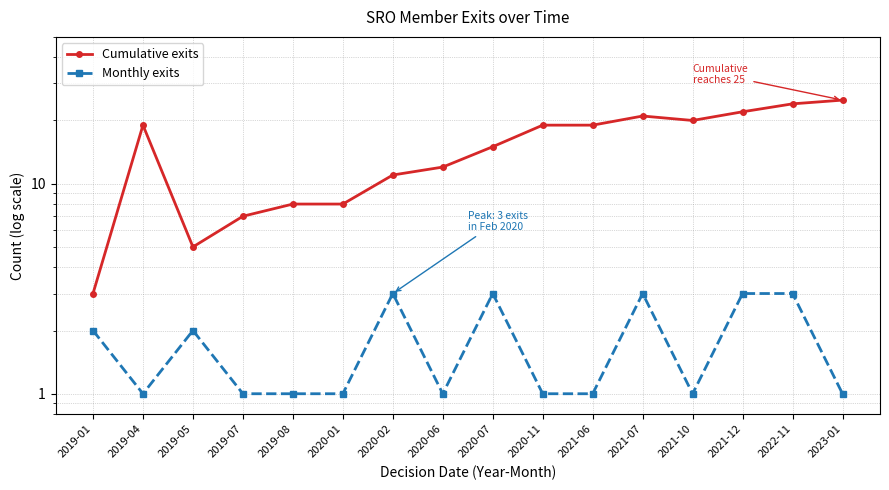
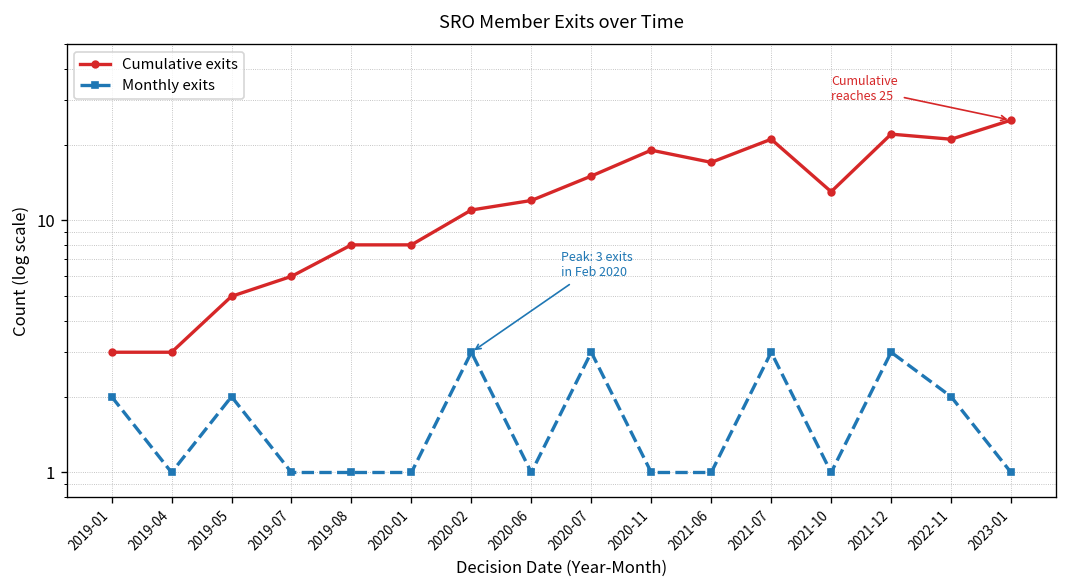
  {
    "Cumulative exits": {
      "2019-01": 3,
-     "2019-04": 19,
+     "2019-04": 3,
      "2019-05": 5,
-     "2019-07": 7,
+     "2019-07": 6,
      "2019-08": 8,
      "2020-01": 8,
      "2020-02": 11,
      "2020-06": 12,
      "2020-07": 15,
      "2020-11": 19,
-     "2021-06": 19,
+     "2021-06": 17,
      "2021-07": 21,
-     "2021-10": 20,
+     "2021-10": 13,
      "2021-12": 22,
-     "2022-11": 24
+     "2022-11": 21
    },
    "Monthly exits": {
      "2019-01": 2,
      "2019-04": 1,
      "2019-05": 2,
      "2019-07": 1,
      "2019-08": 1,
      "2020-01": 1,
      "2020-02": 3,
      "2020-06": 1,
      "2020-11": 1,
      "2021-06": 1,
      "2021-07": 3,
      "2021-10": 1,
      "2021-12": 3,
-     "2022-11": 3,
+     "2022-11": 2,
      "2023-01": 1
    }
  }
